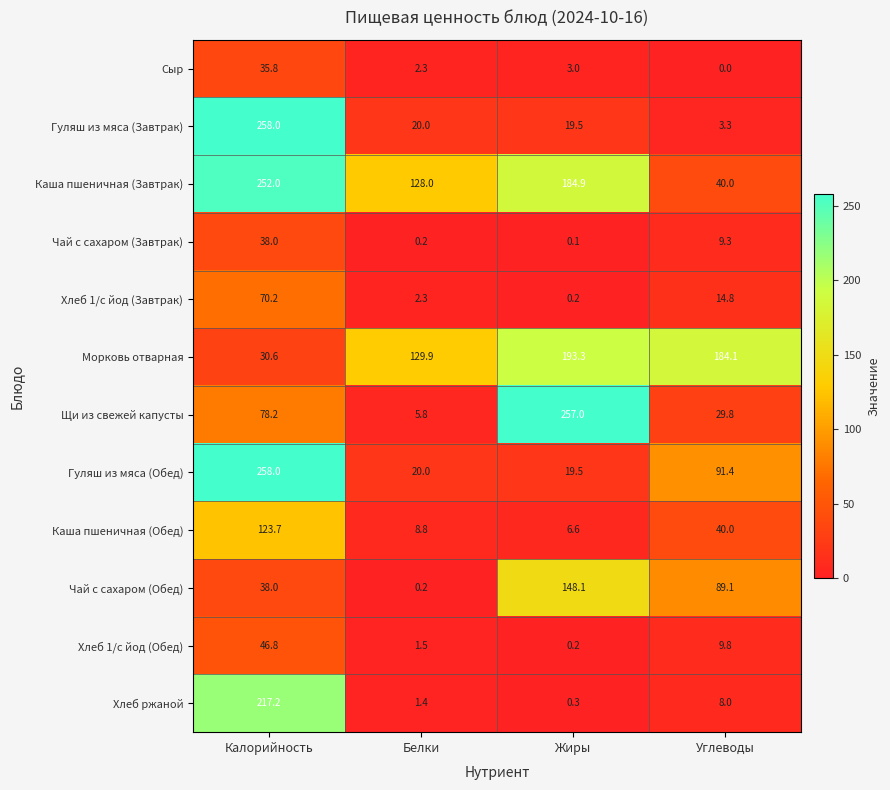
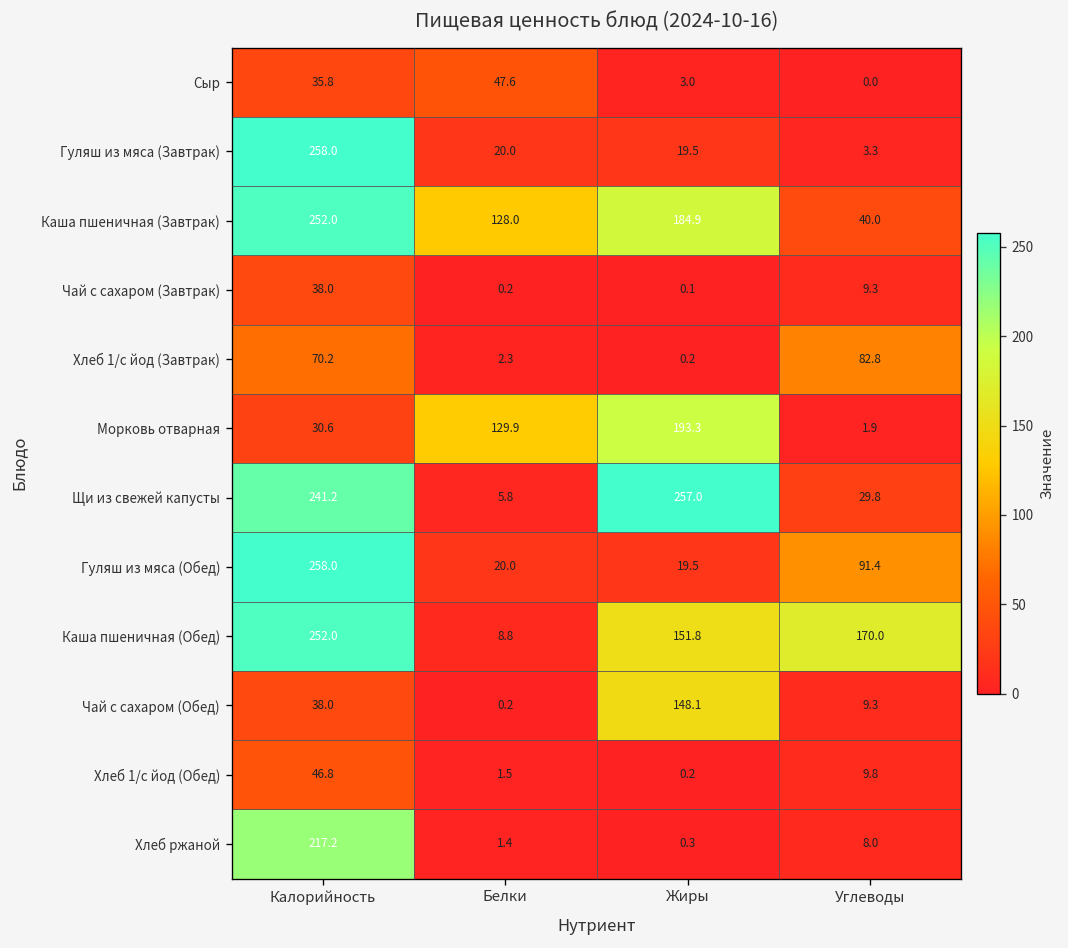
  {
    "Сыр": {
      "Калорийность": 35.8,
-     "Белки": 2.3,
+     "Белки": 47.6,
      "Жиры": 3.0,
      "Углеводы": 0.0
    },
    "Гуляш из мяса (Завтрак)": {
      "Калорийность": 258.0,
      "Белки": 20.0,
      "Жиры": 19.5,
      "Углеводы": 3.3
    },
    "Каша пшеничная (Завтрак)": {
      "Калорийность": 252.0,
      "Белки": 128.0,
      "Жиры": 184.9,
      "Углеводы": 40.0
    },
    "Чай с сахаром (Завтрак)": {
      "Калорийность": 38.0,
      "Белки": 0.2,
      "Жиры": 0.1,
      "Углеводы": 9.3
    },
    "Хлеб 1/с йод (Завтрак)": {
      "Калорийность": 70.2,
      "Белки": 2.3,
      "Жиры": 0.2,
-     "Углеводы": 14.8
+     "Углеводы": 82.8
    },
    "Морковь отварная": {
      "Калорийность": 30.6,
      "Белки": 129.9,
      "Жиры": 193.3,
-     "Углеводы": 184.1
+     "Углеводы": 1.9
    },
    "Щи из свежей капусты": {
-     "Калорийность": 78.2,
+     "Калорийность": 241.2,
      "Белки": 5.8,
      "Жиры": 257.0,
      "Углеводы": 29.8
    },
    "Гуляш из мяса (Обед)": {
      "Калорийность": 258.0,
      "Белки": 20.0,
      "Жиры": 19.5,
      "Углеводы": 91.4
    },
    "Каша пшеничная (Обед)": {
-     "Калорийность": 123.7,
+     "Калорийность": 252.0,
      "Белки": 8.8,
-     "Жиры": 6.6,
-     "Углеводы": 40.0
+     "Жиры": 151.8,
+     "Углеводы": 170.0
    },
    "Чай с сахаром (Обед)": {
      "Калорийность": 38.0,
      "Белки": 0.2,
      "Жиры": 148.1,
-     "Углеводы": 89.1
+     "Углеводы": 9.3
    },
    "Хлеб 1/с йод (Обед)": {
      "Калорийность": 46.8,
      "Белки": 1.5,
      "Жиры": 0.2,
      "Углеводы": 9.8
    },
    "Хлеб ржаной": {
      "Калорийность": 217.2,
      "Белки": 1.4,
      "Жиры": 0.3,
      "Углеводы": 8.0
    }
  }
